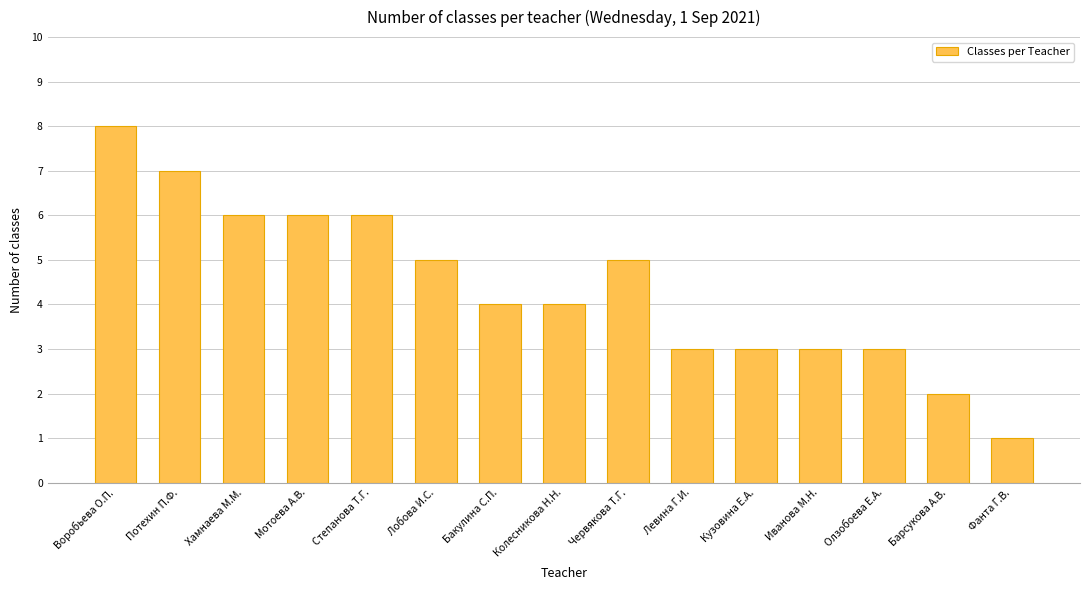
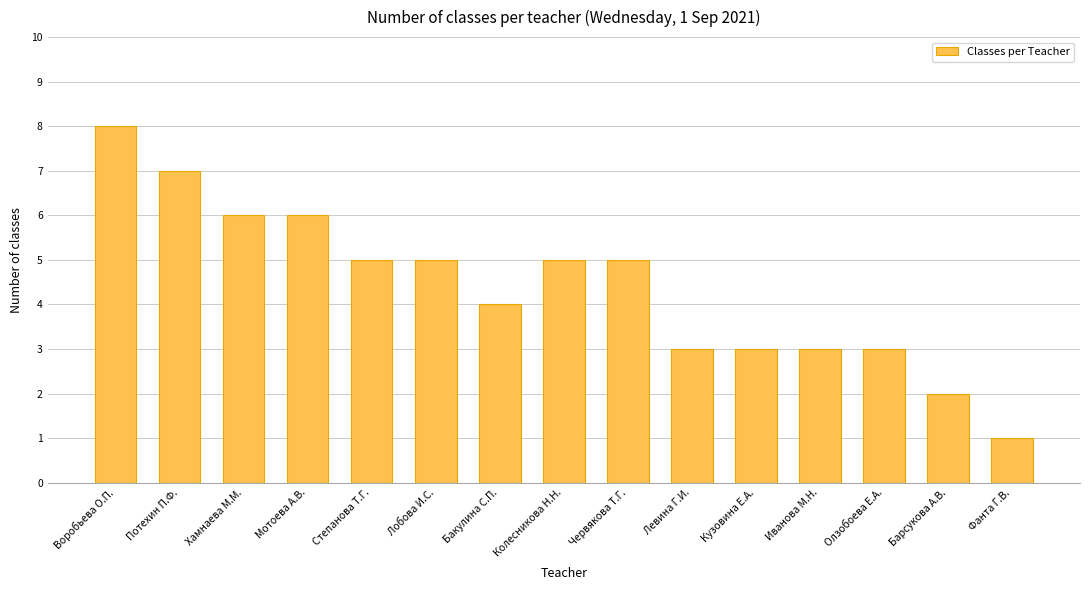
  {
    "Воробьева О.П.": 8,
    "Потехин П.Ф.": 7,
    "Хамнаева М.М.": 6,
    "Мотоева А.В.": 6,
-   "Степанова Т.Г.": 6,
+   "Степанова Т.Г.": 5,
    "Лобова И.С.": 5,
    "Бакулина С.П.": 4,
-   "Колесникова Н.Н.": 4,
+   "Колесникова Н.Н.": 5,
    "Червякова Т.Г.": 5,
    "Левина Г.И.": 3,
    "Кузовина Е.А.": 3,
    "Иванова М.Н.": 3,
    "Олзобоева Е.А.": 3,
    "Барсукова А.В.": 2,
    "Фанта Г.В.": 1
  }
